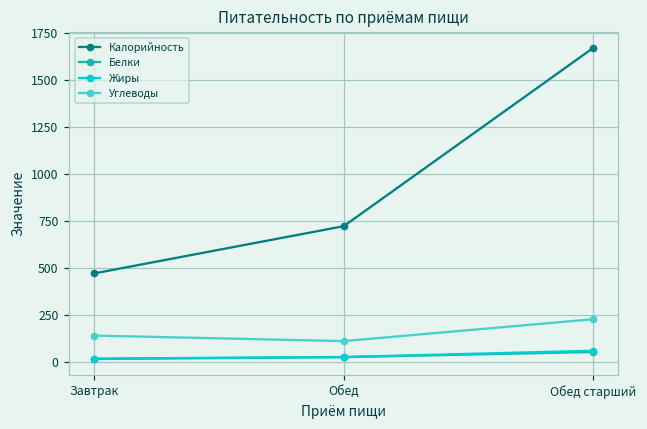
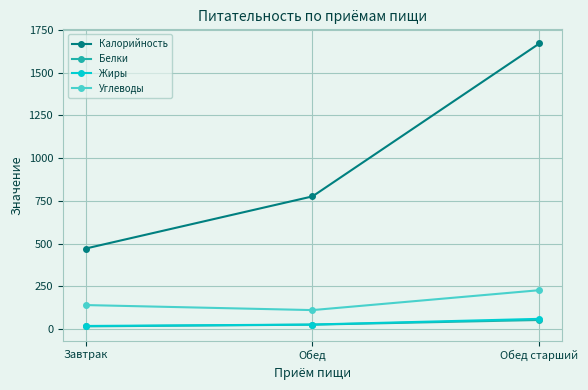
  {
    "Калорийность": {
      "Завтрак": 470,
-     "Обед": 720,
+     "Обед": 780,
      "Обед старший": 1670
    },
    "Углеводы": {
      "Завтрак": 140,
      "Обед": 110,
      "Обед старший": 230
    }
  }
